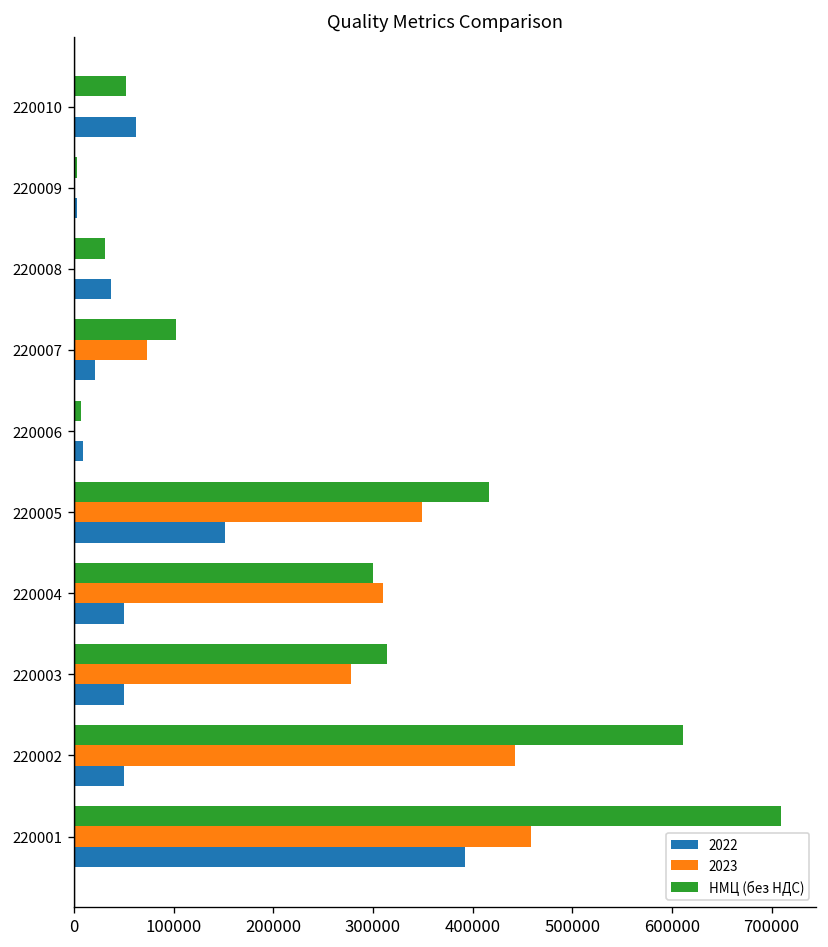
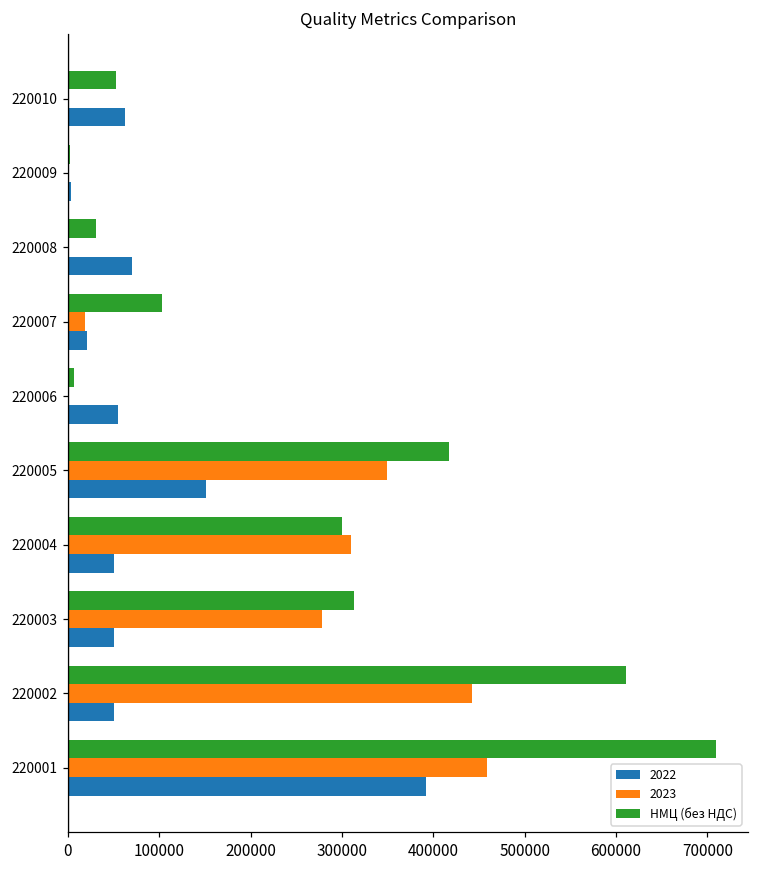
  {
    "2022": {
      "220010": 60000,
      "220009": 0,
-     "220008": 40000,
+     "220008": 70000,
      "220007": 20000,
-     "220006": 10000,
+     "220006": 60000,
      "220005": 150000,
      "220004": 50000,
      "220003": 50000,
      "220002": 50000,
      "220001": 390000
    },
    "2023": {
      "220010": 0,
      "220009": 0,
      "220008": 0,
-     "220007": 70000,
+     "220007": 20000,
      "220006": 0,
      "220005": 350000,
      "220004": 310000,
      "220003": 280000,
      "220002": 440000,
      "220001": 460000
    },
    "НМЦ (без НДС)": {
      "220010": 50000,
      "220008": 30000,
      "220007": 100000,
      "220006": 10000,
      "220005": 420000,
      "220004": 300000,
      "220003": 310000,
      "220002": 610000,
      "220001": 710000
    }
  }
